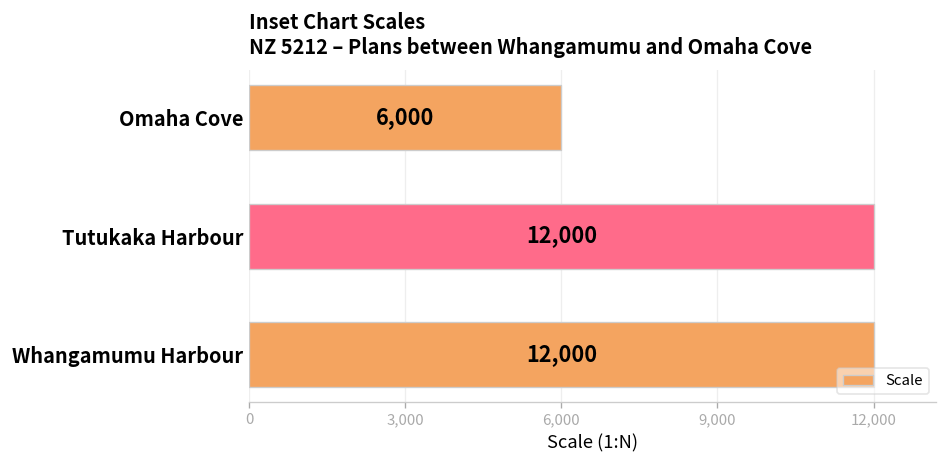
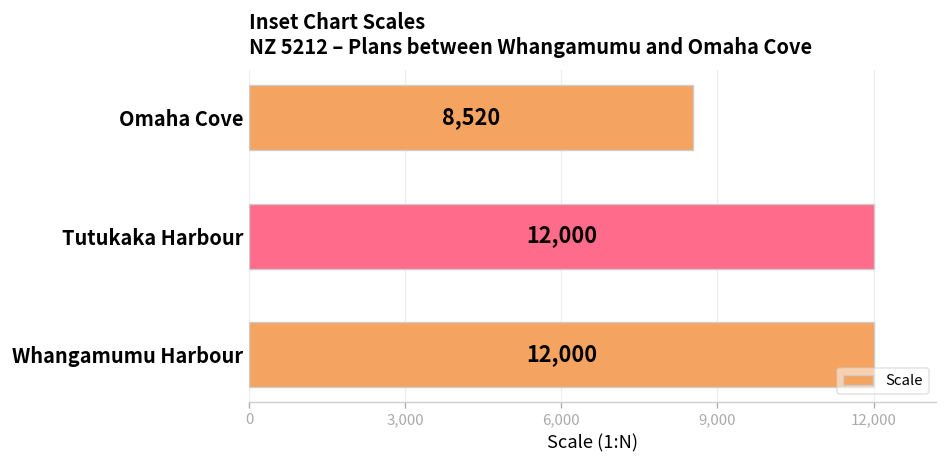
  {
-   "Omaha Cove": "6,000",
+   "Omaha Cove": "8,520",
    "Tutukaka Harbour": "12,000",
    "Whangamumu Harbour": "12,000"
  }
